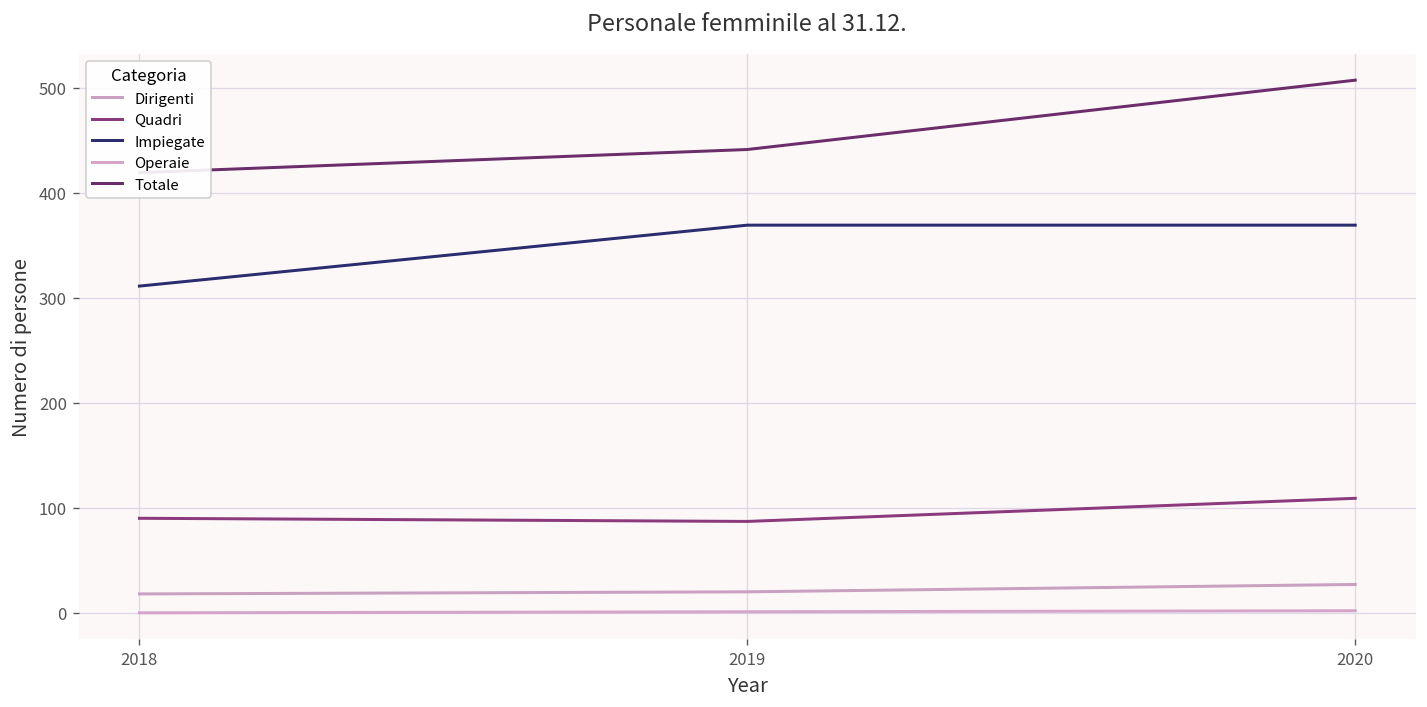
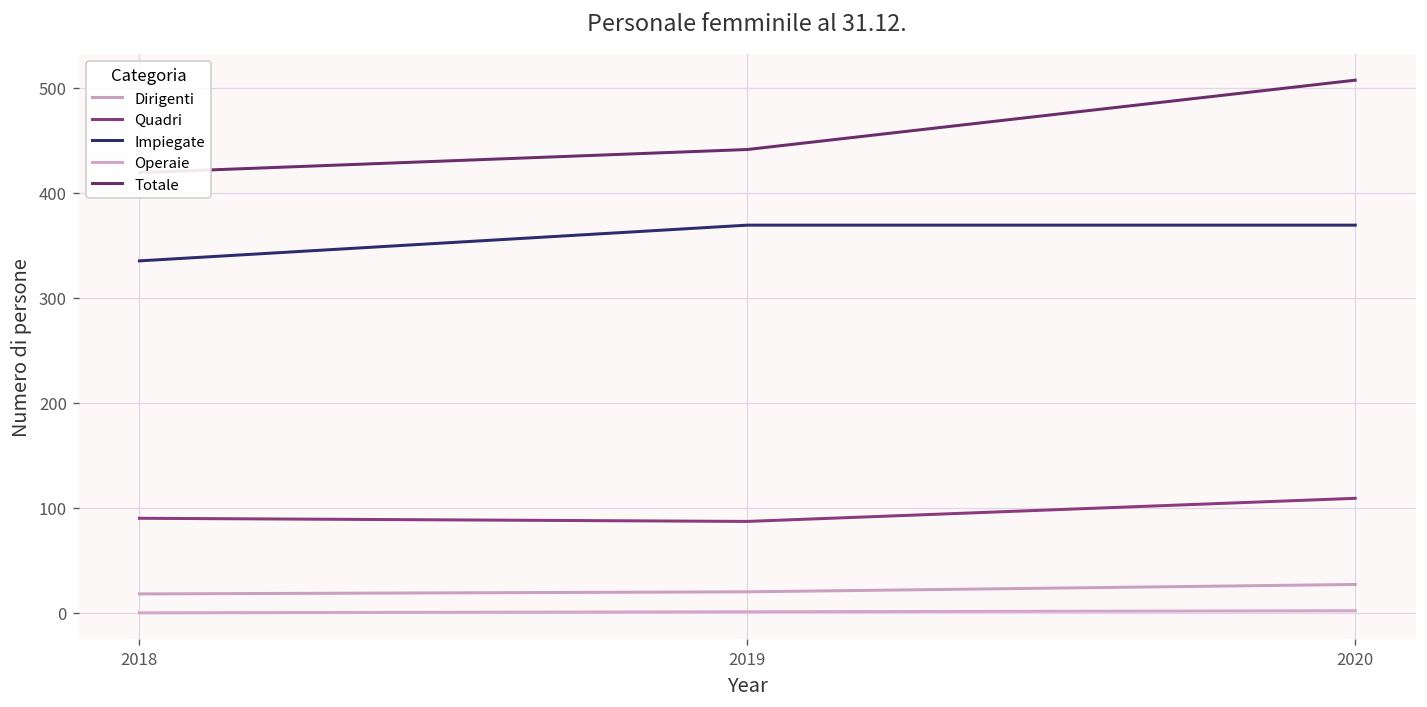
  {
    "Impiegate": {
-     "2018": 310,
+     "2018": 340,
      "2019": 370,
      "2020": 370
    }
  }
